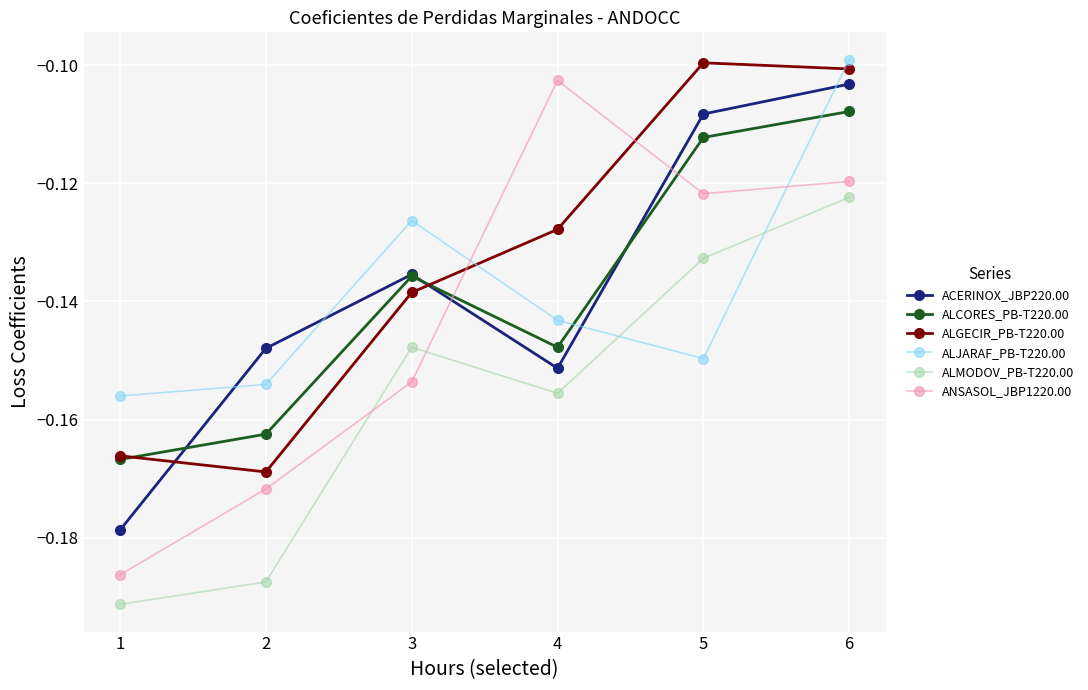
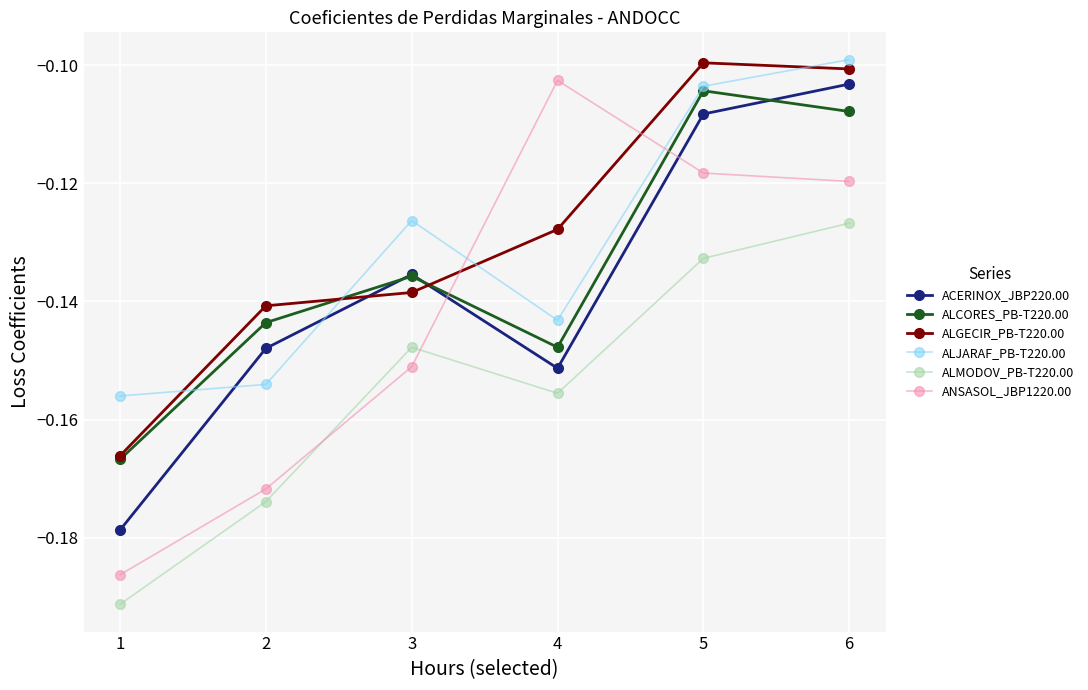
  {
    "ACERINOX_JBP220.00": {
      "1": -0.179,
      "2": -0.148,
      "4": -0.151,
      "5": -0.108,
      "6": -0.103
    },
    "ALCORES_PB-T220.00": {
      "1": -0.167,
-     "2": -0.162,
+     "2": -0.144,
      "4": -0.148,
-     "5": -0.112,
+     "5": -0.104,
      "6": -0.108
    },
    "ALGECIR_PB-T220.00": {
      "1": -0.166,
-     "2": -0.169,
+     "2": -0.141,
      "3": -0.138,
      "4": -0.128,
      "5": -0.100,
      "6": -0.101
    },
    "ALJARAF_PB-T220.00": {
      "1": -0.156,
      "2": -0.154,
      "3": -0.126,
      "4": -0.143,
-     "5": -0.150,
+     "5": -0.104,
      "6": -0.099
    },
    "ALMODOV_PB-T220.00": {
      "1": -0.191,
-     "2": -0.188,
+     "2": -0.174,
      "3": -0.148,
      "4": -0.156,
      "5": -0.133,
-     "6": -0.122
+     "6": -0.127
    },
    "ANSASOL_JBP1220.00": {
      "1": -0.186,
      "2": -0.172,
-     "3": -0.154,
+     "3": -0.151,
      "4": -0.103,
-     "5": -0.122,
+     "5": -0.118,
      "6": -0.120
    }
  }
